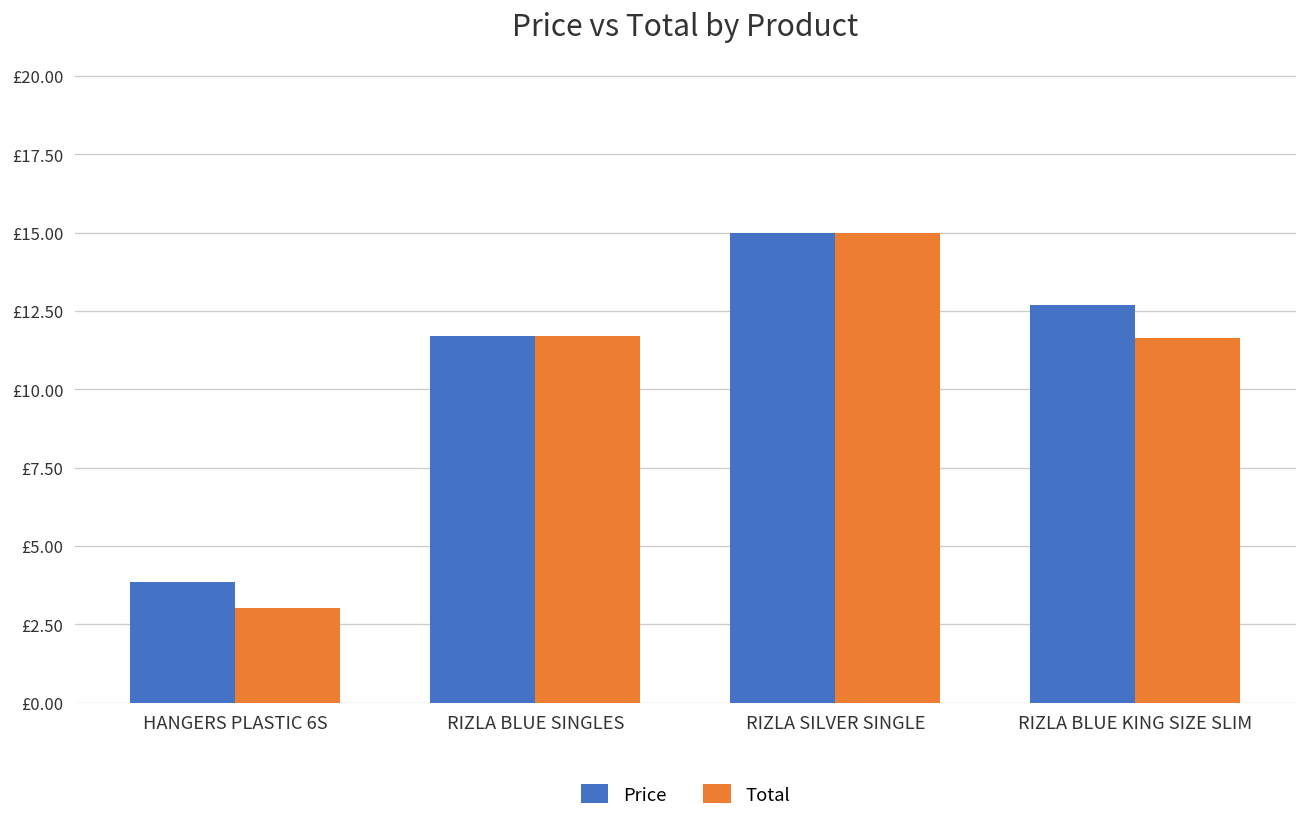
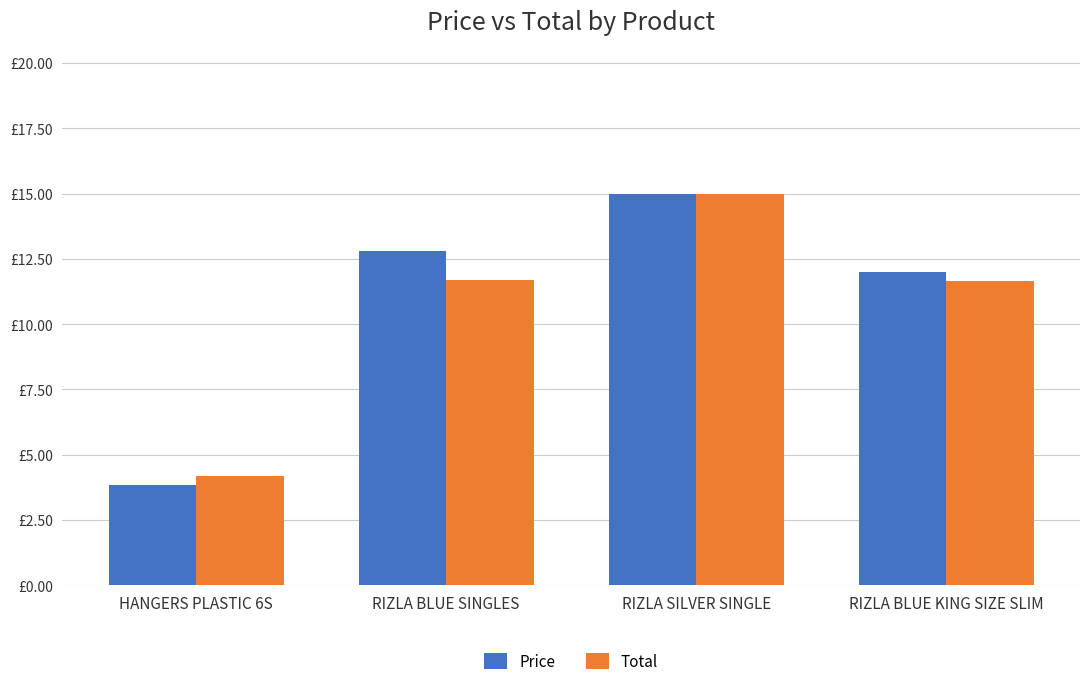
  {
    "Price": {
      "HANGERS PLASTIC 6S": "£3.9",
-     "RIZLA BLUE SINGLES": "£11.7",
+     "RIZLA BLUE SINGLES": "£12.8",
      "RIZLA SILVER SINGLE": "£15.0",
-     "RIZLA BLUE KING SIZE SLIM": "£12.7"
+     "RIZLA BLUE KING SIZE SLIM": "£12.0"
    },
    "Total": {
-     "HANGERS PLASTIC 6S": "£3.0",
+     "HANGERS PLASTIC 6S": "£4.2",
      "RIZLA BLUE SINGLES": "£11.7",
      "RIZLA SILVER SINGLE": "£15.0",
      "RIZLA BLUE KING SIZE SLIM": "£11.7"
    }
  }
